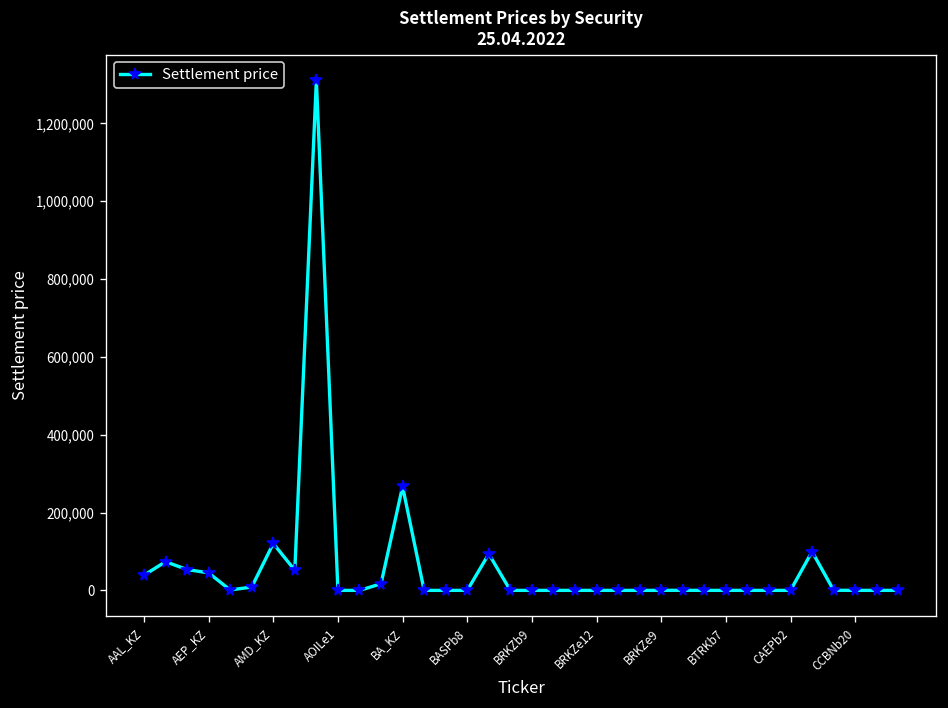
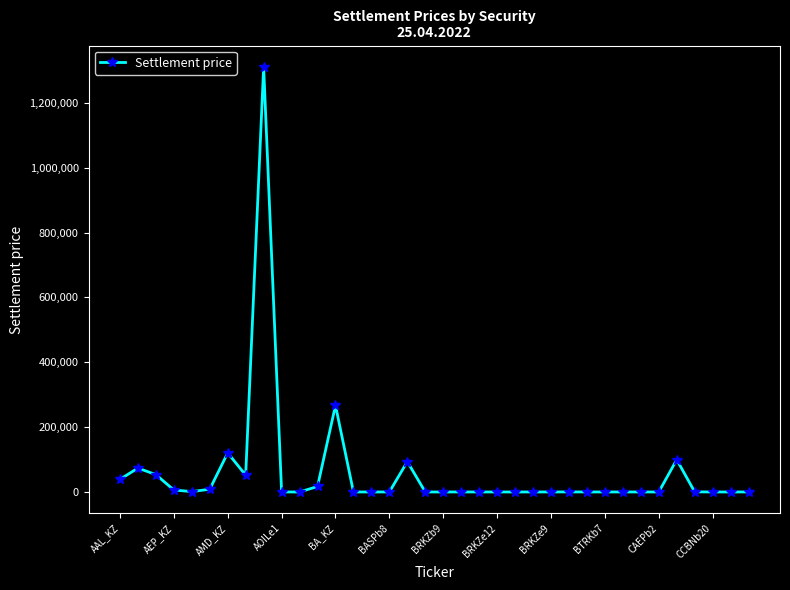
  {
    "AAL_KZ": "40,000",
-   "AEP_KZ": "50,000",
+   "AEP_KZ": "10,000",
    "AMD_KZ": "120,000",
    "AOILe1": "0",
    "BA_KZ": "270,000",
    "BASPb8": "0",
    "BRKZb9": "0",
    "BRKZe12": "0",
    "BRKZe9": "0",
    "BTRKb7": "0",
    "CAEPb2": "0",
    "CCBNb20": "0"
  }
